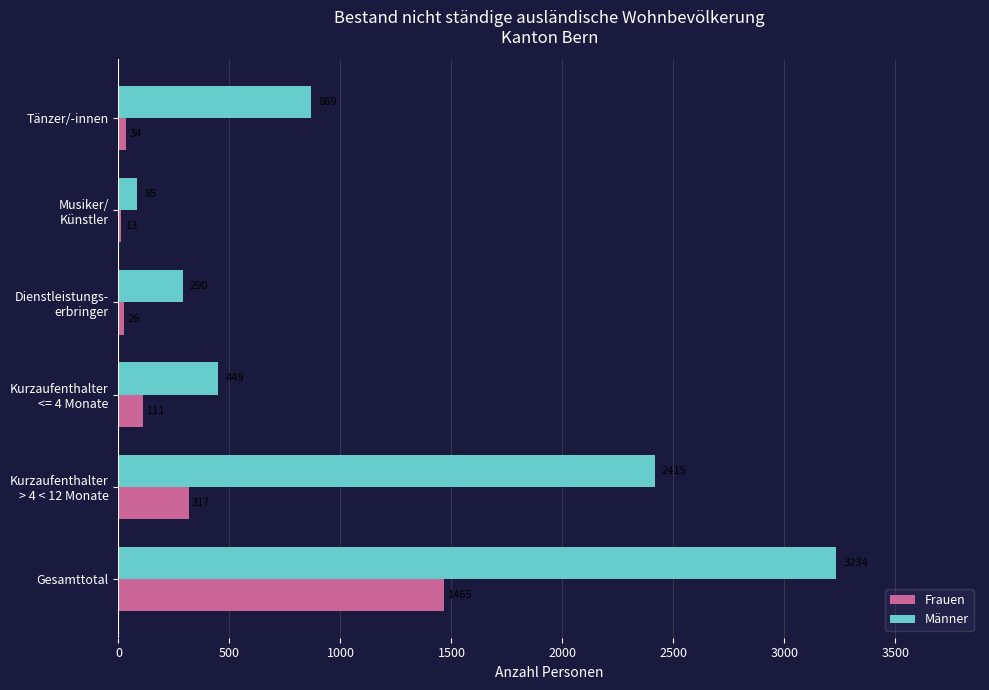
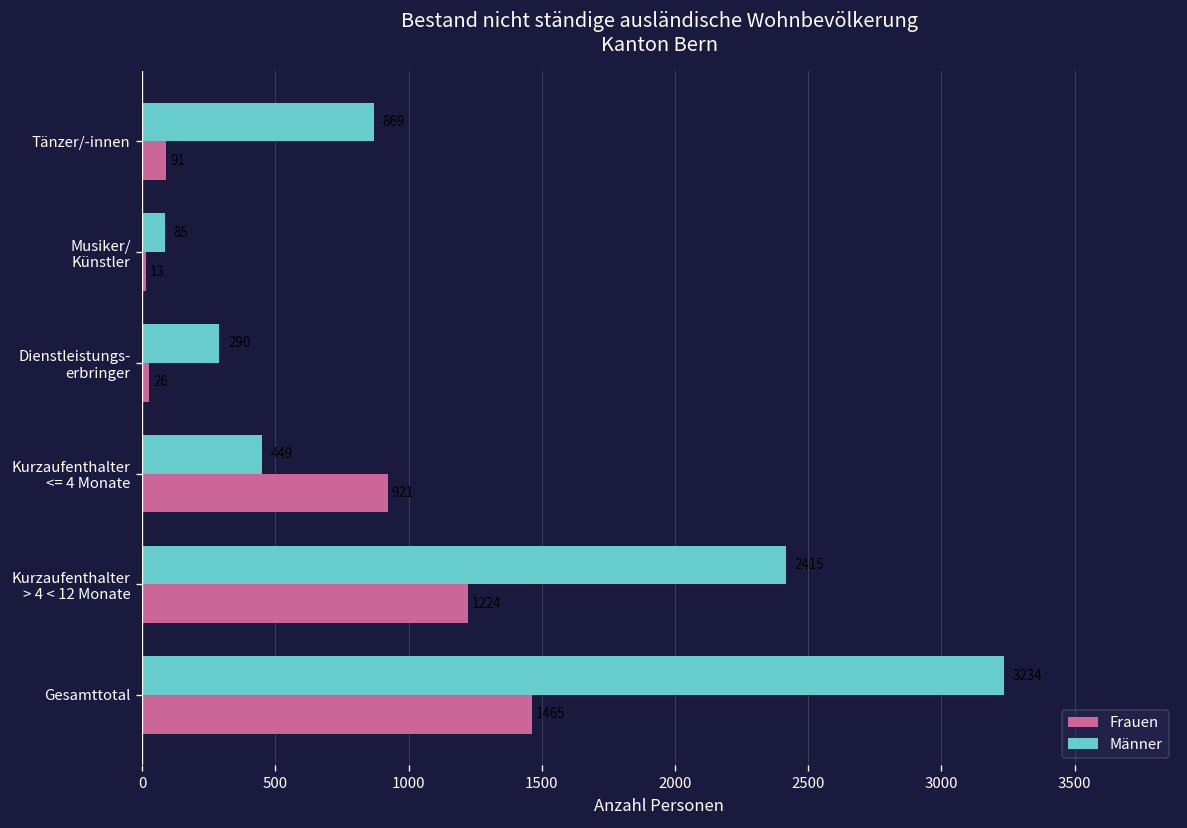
  {
    "Frauen": {
-     "Tänzer/-innen": 34,
+     "Tänzer/-innen": 91,
      "Musiker/ Künstler": 13,
      "Dienstleistungs- erbringer": 26,
-     "Kurzaufenthalter <= 4 Monate": 111,
-     "Kurzaufenthalter > 4 < 12 Monate": 317,
+     "Kurzaufenthalter <= 4 Monate": 921,
+     "Kurzaufenthalter > 4 < 12 Monate": 1224,
      "Gesamttotal": 1465
    },
    "Männer": {
      "Tänzer/-innen": 869,
      "Musiker/ Künstler": 85,
      "Dienstleistungs- erbringer": 290,
      "Kurzaufenthalter <= 4 Monate": 449,
      "Kurzaufenthalter > 4 < 12 Monate": 2415,
      "Gesamttotal": 3234
    }
  }
